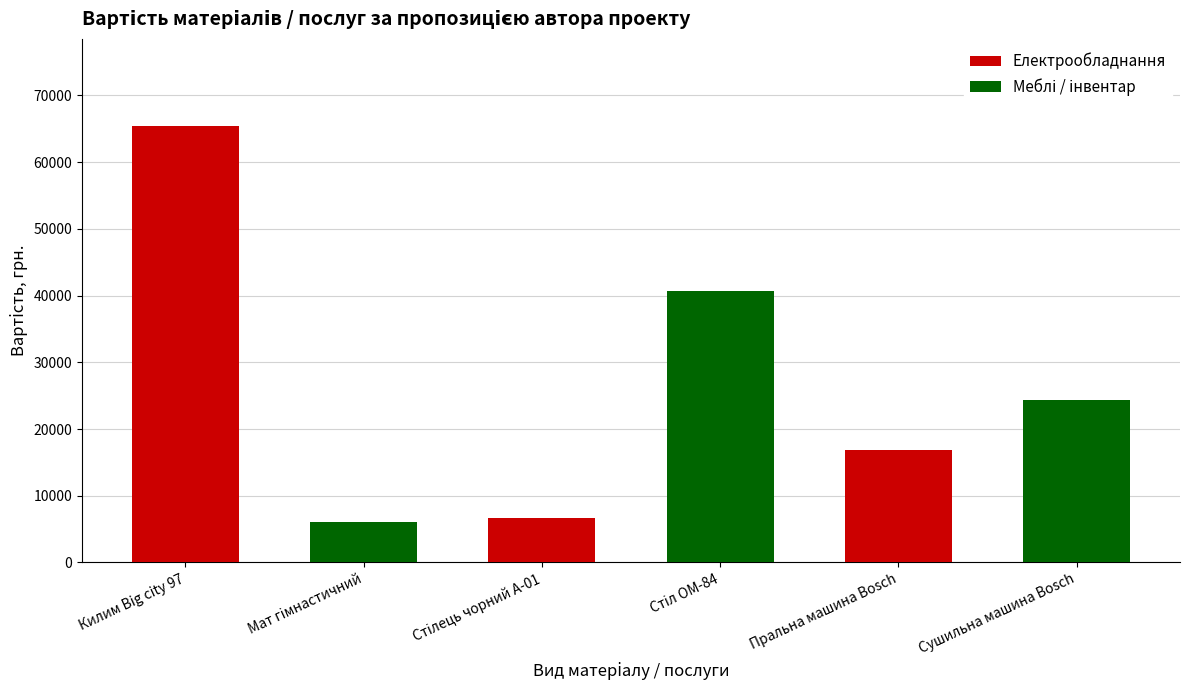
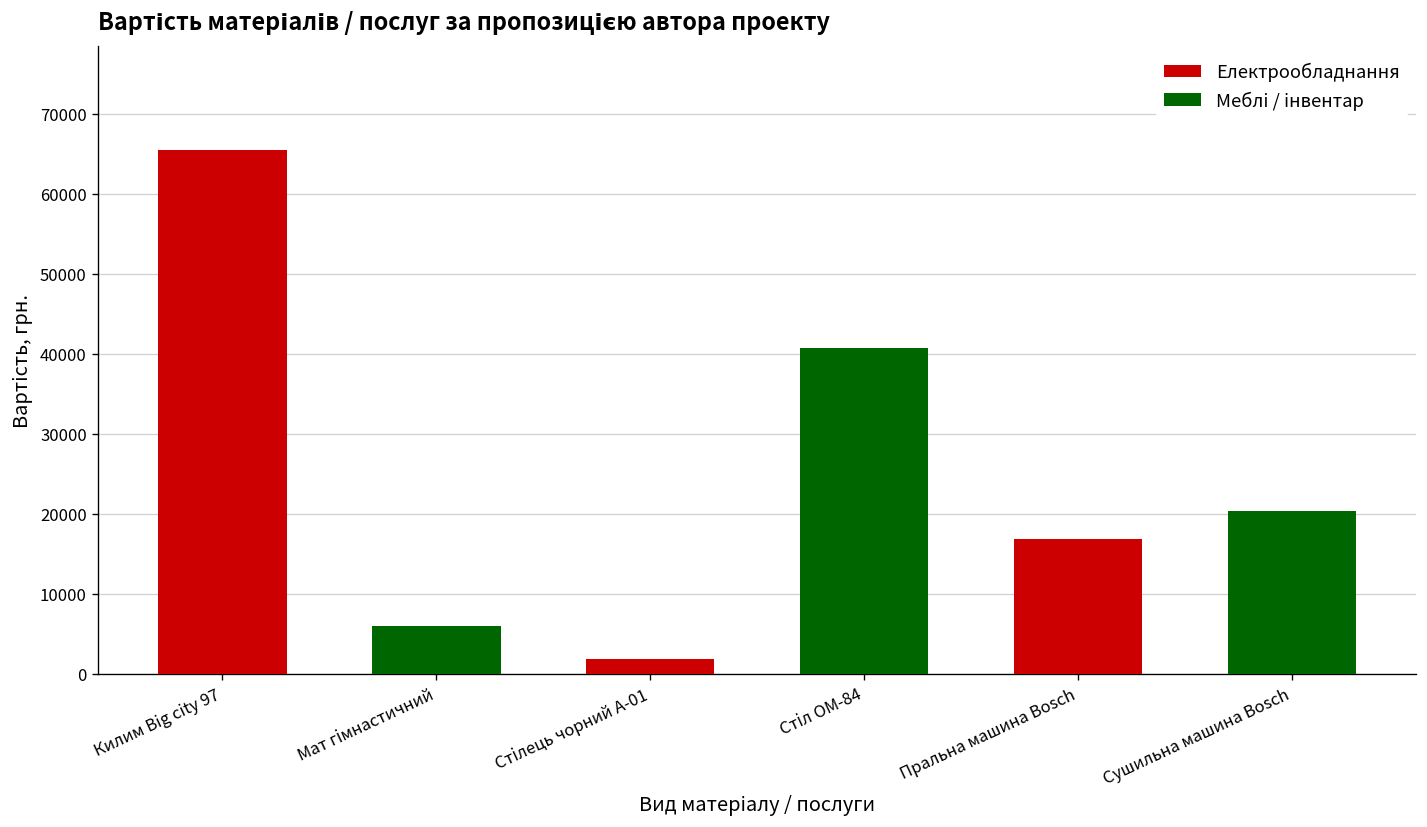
  {
    "Килим Big city 97": 65000,
    "Мат гімнастичний": 6000,
-   "Стілець чорний А-01": 7000,
+   "Стілець чорний А-01": 2000,
    "Стіл ОМ-84": 41000,
    "Пральна машина Bosch": 17000,
-   "Сушильна машина Bosch": 24000
+   "Сушильна машина Bosch": 20000
  }
